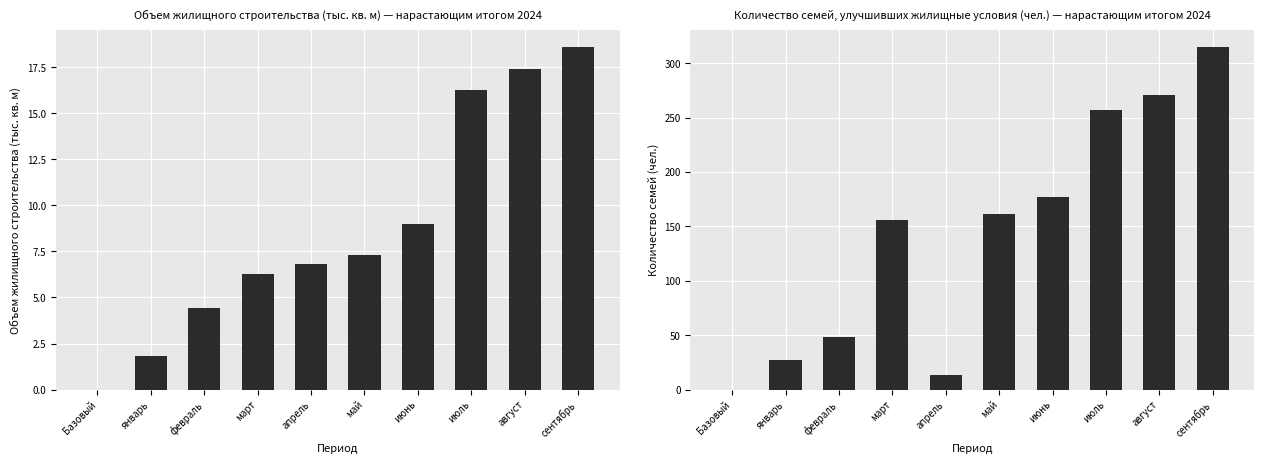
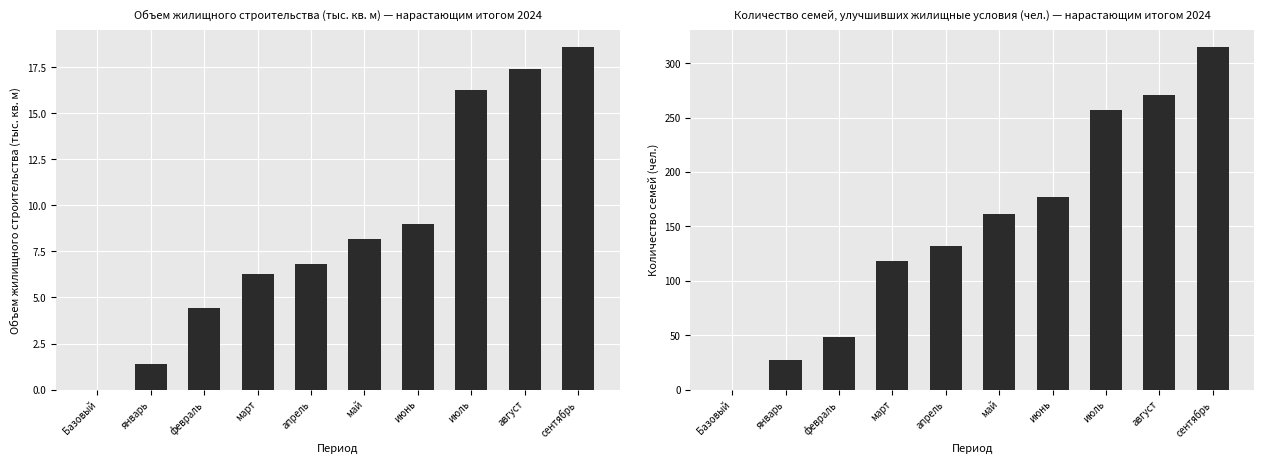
  {
    "Объем жилищного строительства (тыс. кв. м) — нарастающим итогом 2024": {
      "Базовый": 0.0,
-     "январь": 1.8,
+     "январь": 1.4,
      "февраль": 4.5,
      "март": 6.3,
      "апрель": 6.8,
-     "май": 7.3,
+     "май": 8.2,
      "июнь": 9.0,
      "июль": 16.3,
      "август": 17.4,
      "сентябрь": 18.6
    },
    "Количество семей, улучшивших жилищные условия (чел.) — нарастающим итогом 2024": {
      "Базовый": 0,
      "январь": 27,
      "февраль": 48,
-     "март": 156,
-     "апрель": 13,
+     "март": 118,
+     "апрель": 132,
      "май": 161,
      "июнь": 177,
      "июль": 257,
      "август": 271,
      "сентябрь": 315
    }
  }
